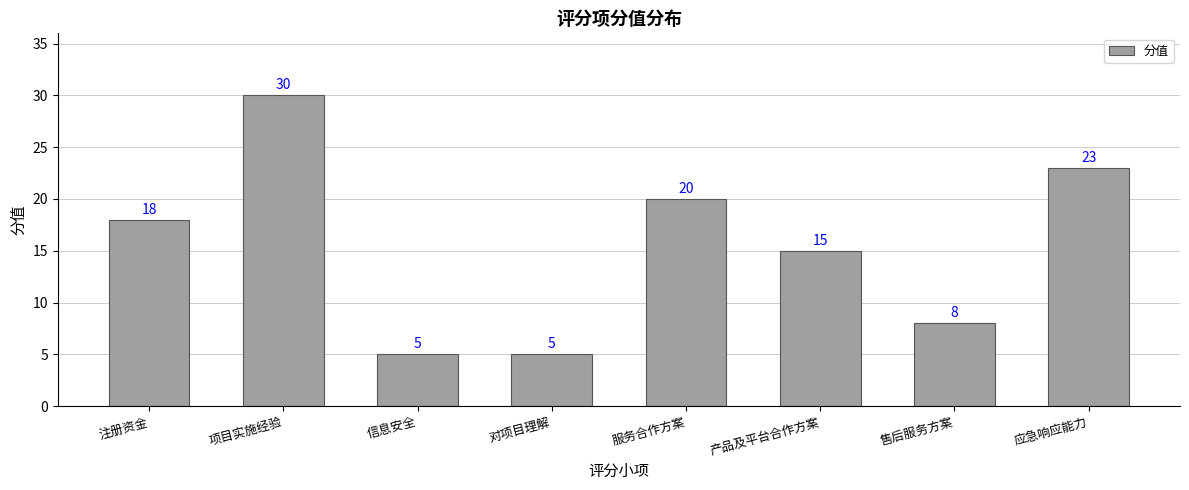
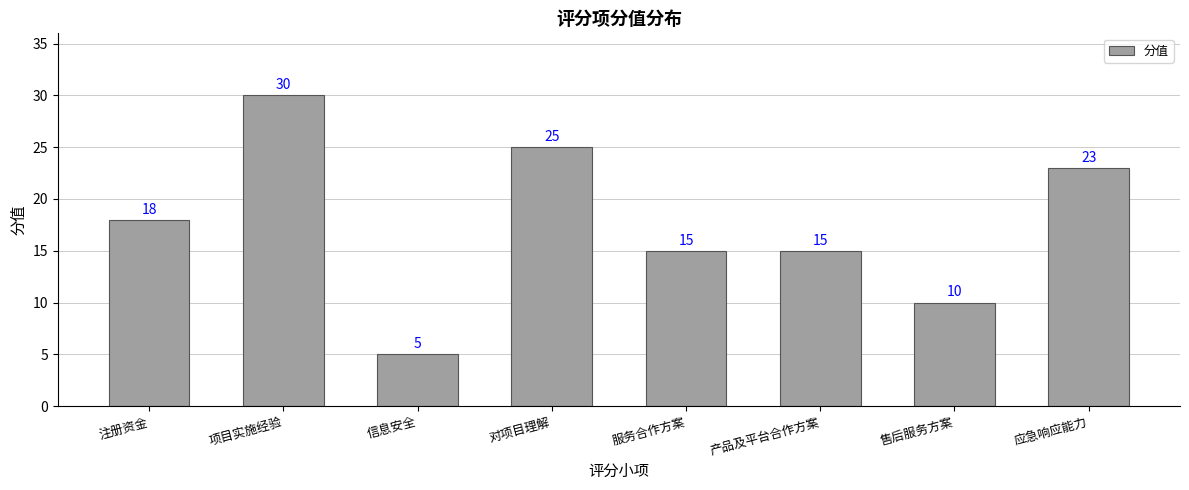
  {
    "注册资金": 18,
    "项目实施经验": 30,
    "信息安全": 5,
-   "对项目理解": 5,
-   "服务合作方案": 20,
+   "对项目理解": 25,
+   "服务合作方案": 15,
    "产品及平台合作方案": 15,
-   "售后服务方案": 8,
+   "售后服务方案": 10,
    "应急响应能力": 23
  }
